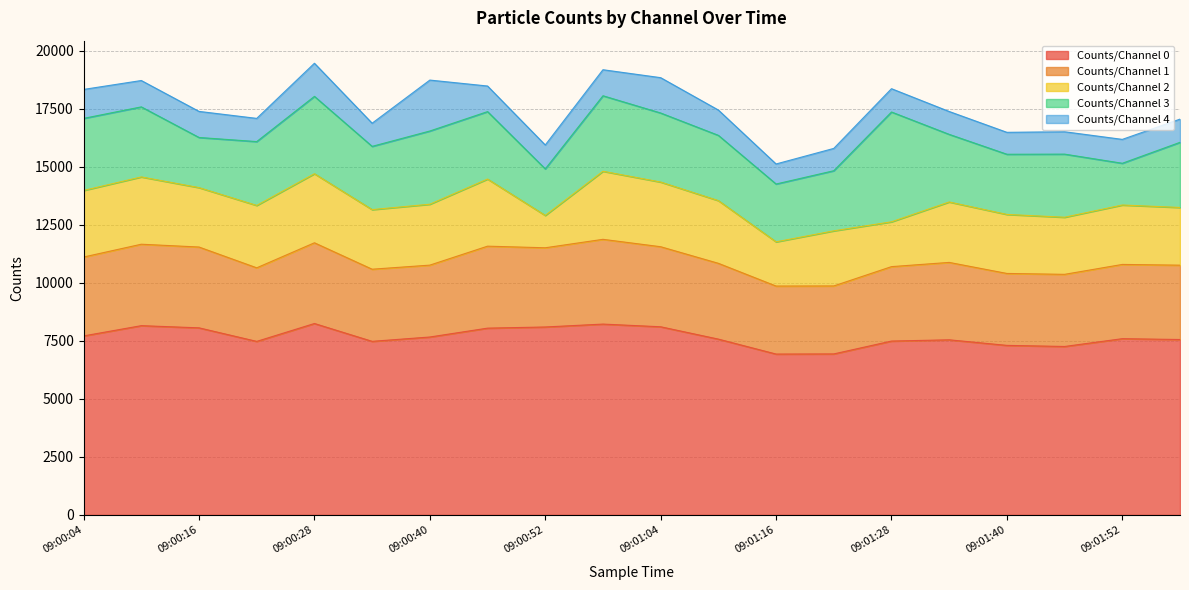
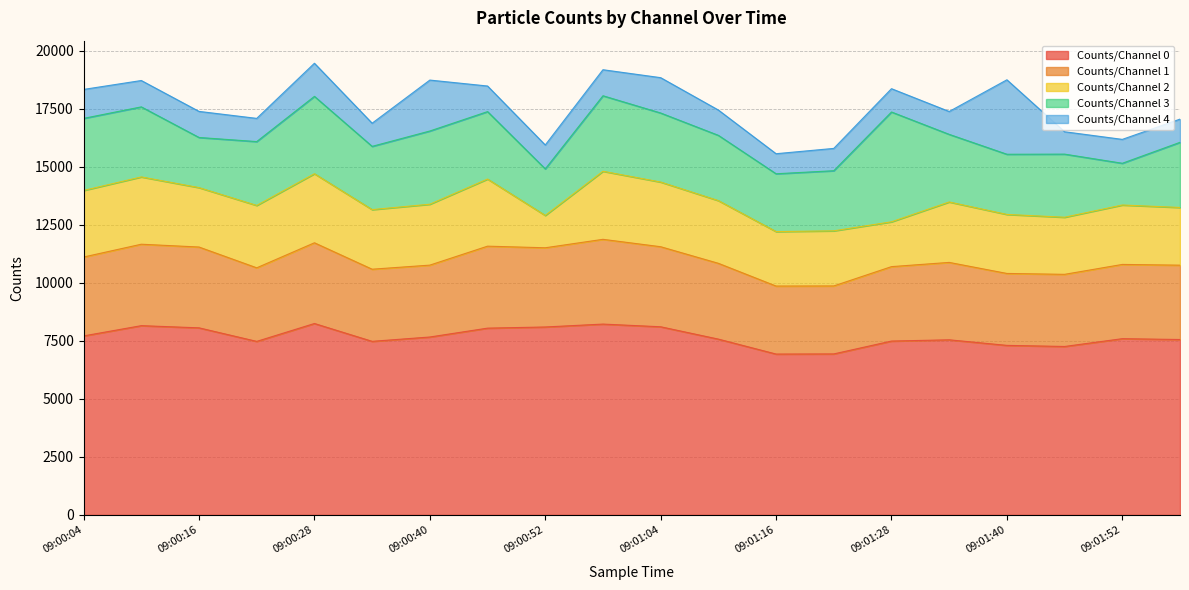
  {
    "Counts/Channel 2": {
      "09:00:04": 2900,
      "09:00:16": 2600,
      "09:00:28": 3000,
      "09:00:40": 2600,
      "09:00:52": 1400,
      "09:01:04": 2800,
-     "09:01:16": 1900,
+     "09:01:16": 2300,
      "09:01:28": 1900,
      "09:01:40": 2500,
      "09:01:52": 2600
    },
    "Counts/Channel 3": {
      "09:00:04": 3100,
      "09:00:16": 2200,
      "09:00:28": 3300,
      "09:00:40": 3200,
      "09:00:52": 2000,
      "09:01:04": 3000,
      "09:01:16": 2500,
      "09:01:28": 4700,
      "09:01:40": 2600,
      "09:01:52": 1800
    },
    "Counts/Channel 4": {
      "09:00:04": 1200,
      "09:00:16": 1100,
      "09:00:28": 1400,
      "09:00:40": 2200,
      "09:00:52": 1000,
      "09:01:04": 1500,
      "09:01:16": 900,
      "09:01:28": 1000,
-     "09:01:40": 900,
+     "09:01:40": 3200,
      "09:01:52": 1000
    }
  }
